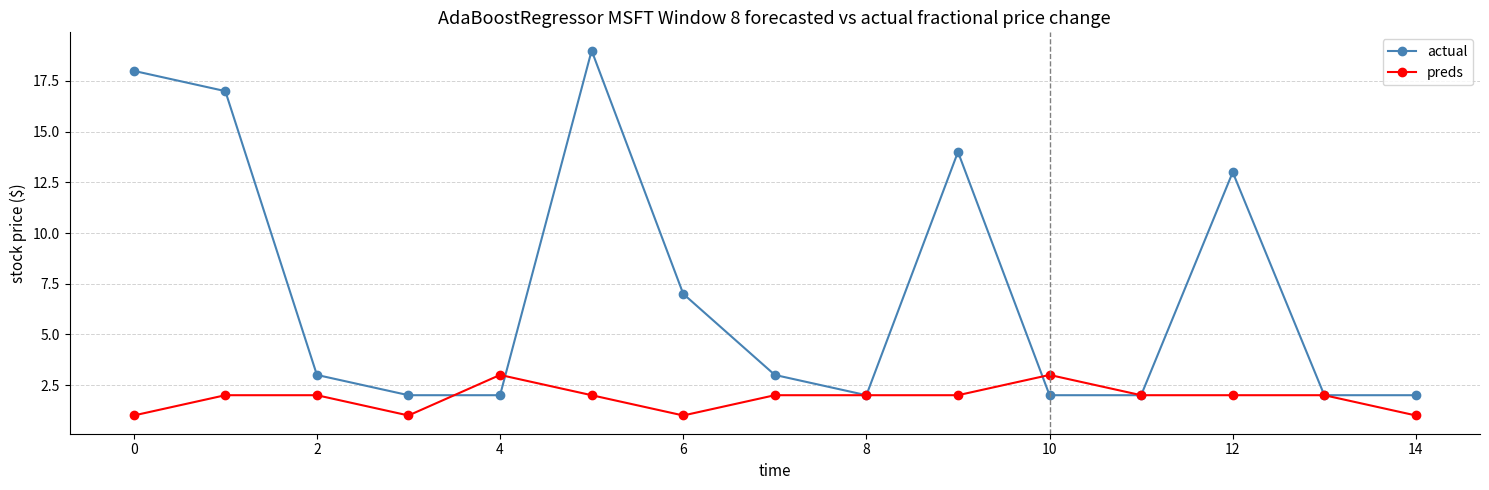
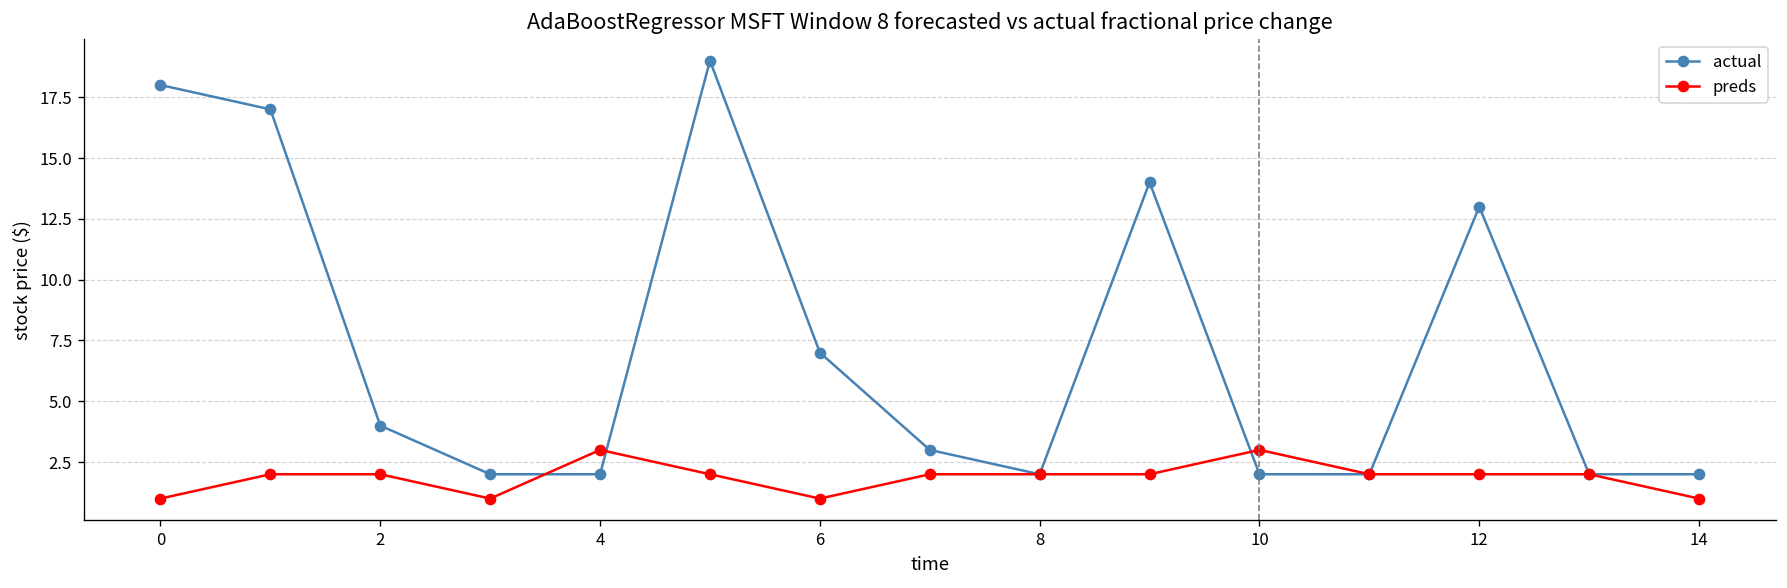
  {
    "actual": {
      "0": 18,
-     "2": 3,
+     "2": 4,
      "4": 2,
      "6": 7,
      "10": 2,
      "12": 13,
      "14": 2
    },
    "preds": {
      "0": 1,
      "2": 2,
      "4": 3,
      "6": 1,
      "10": 3,
      "12": 2,
      "14": 1
    }
  }
